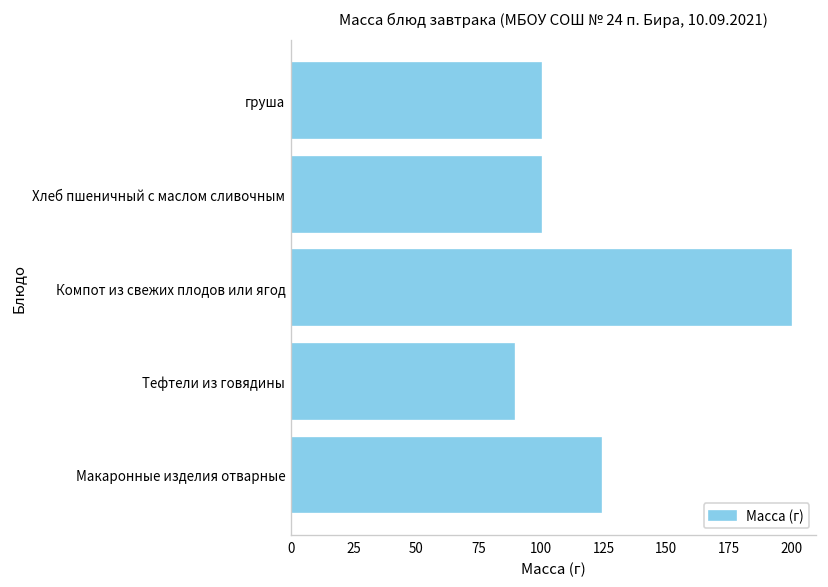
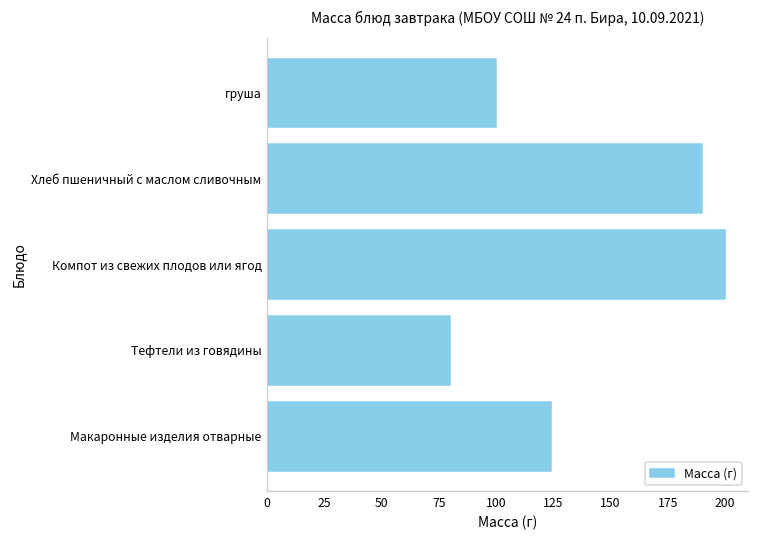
  {
    "груша": 100,
-   "Хлеб пшеничный с маслом сливочным": 100,
+   "Хлеб пшеничный с маслом сливочным": 190,
    "Компот из свежих плодов или ягод": 200,
-   "Тефтели из говядины": 89,
+   "Тефтели из говядины": 80,
    "Макаронные изделия отварные": 124
  }
